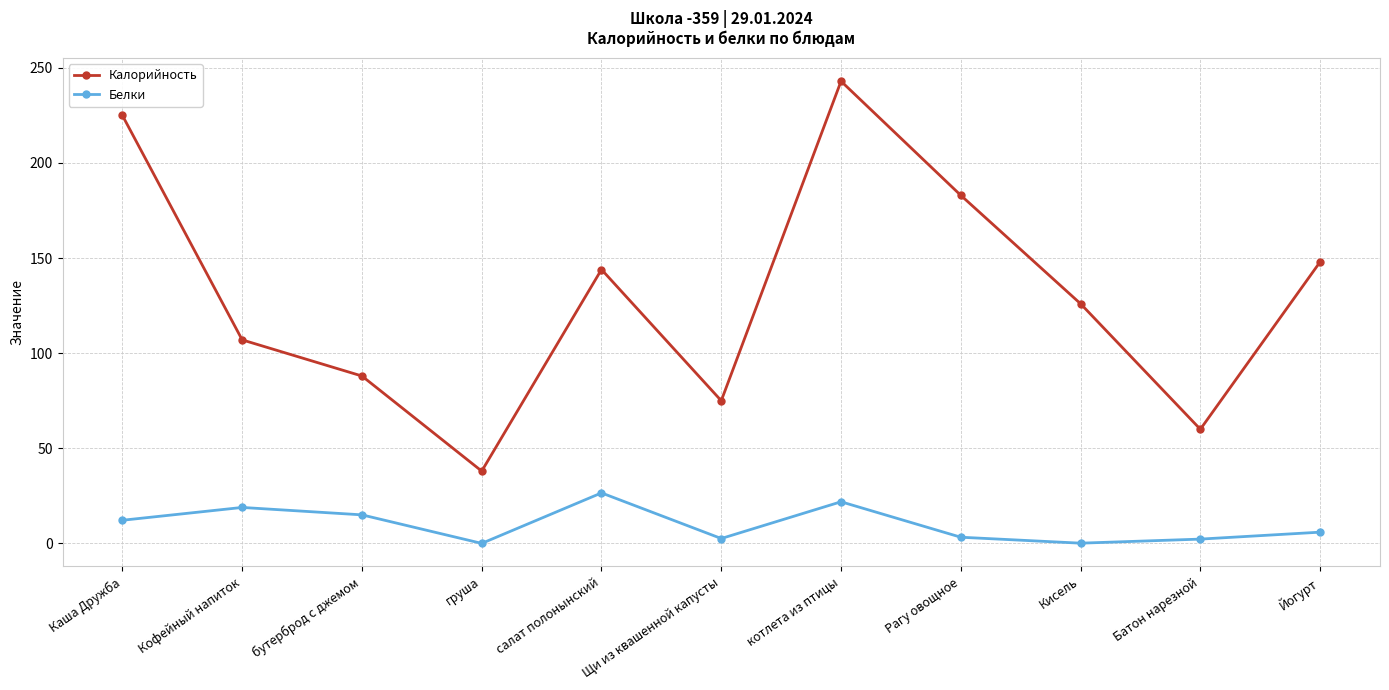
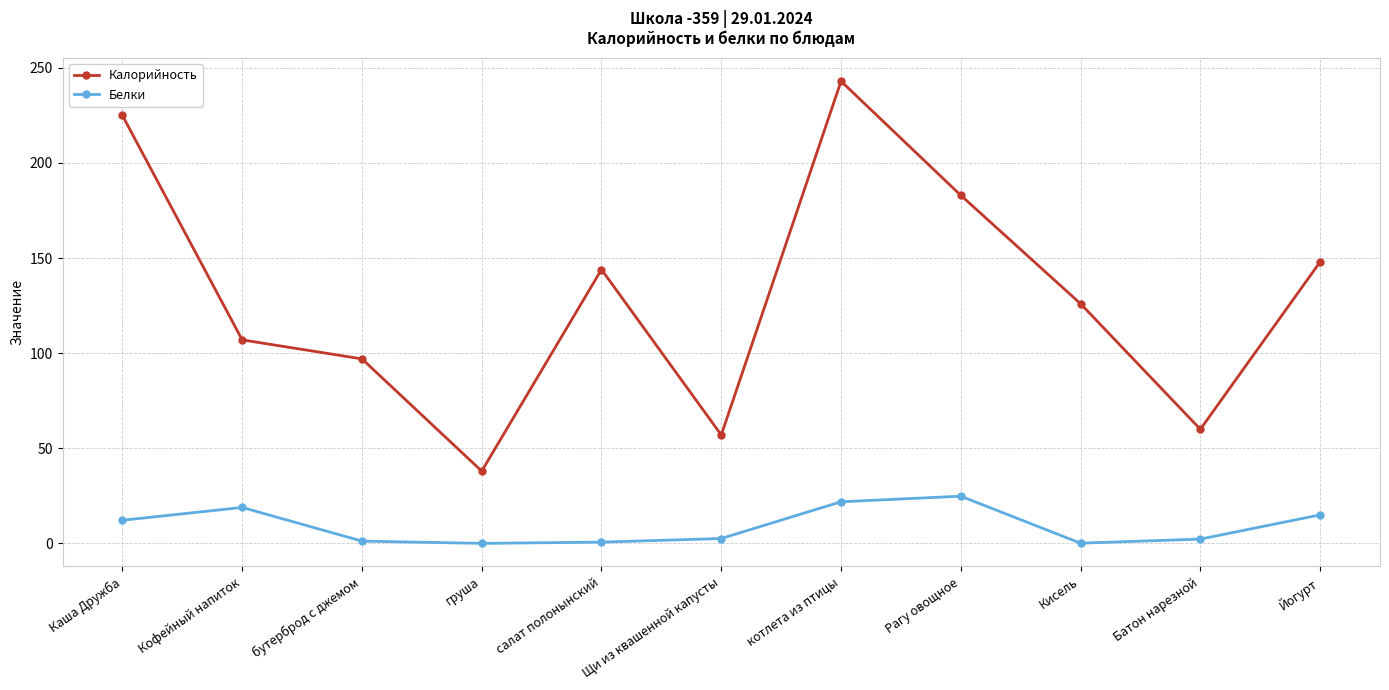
  {
    "Калорийность": {
      "Каша Дружба": 225,
      "Кофейный напиток": 107,
-     "бутерброд с джемом": 88,
+     "бутерброд с джемом": 97,
      "груша": 38,
      "салат полонынский": 144,
-     "Щи из квашенной капусты": 75,
+     "Щи из квашенной капусты": 57,
      "котлета из птицы": 243,
      "Рагу овощное": 183,
      "Кисель": 126,
      "Батон нарезной": 60,
      "Йогурт": 148
    },
    "Белки": {
      "Каша Дружба": 12,
      "Кофейный напиток": 19,
-     "бутерброд с джемом": 15,
+     "бутерброд с джемом": 1,
      "груша": 0,
-     "салат полонынский": 27,
+     "салат полонынский": 1,
      "Щи из квашенной капусты": 3,
      "котлета из птицы": 22,
-     "Рагу овощное": 3,
+     "Рагу овощное": 25,
      "Кисель": 0,
      "Батон нарезной": 2,
-     "Йогурт": 6
+     "Йогурт": 15
    }
  }
